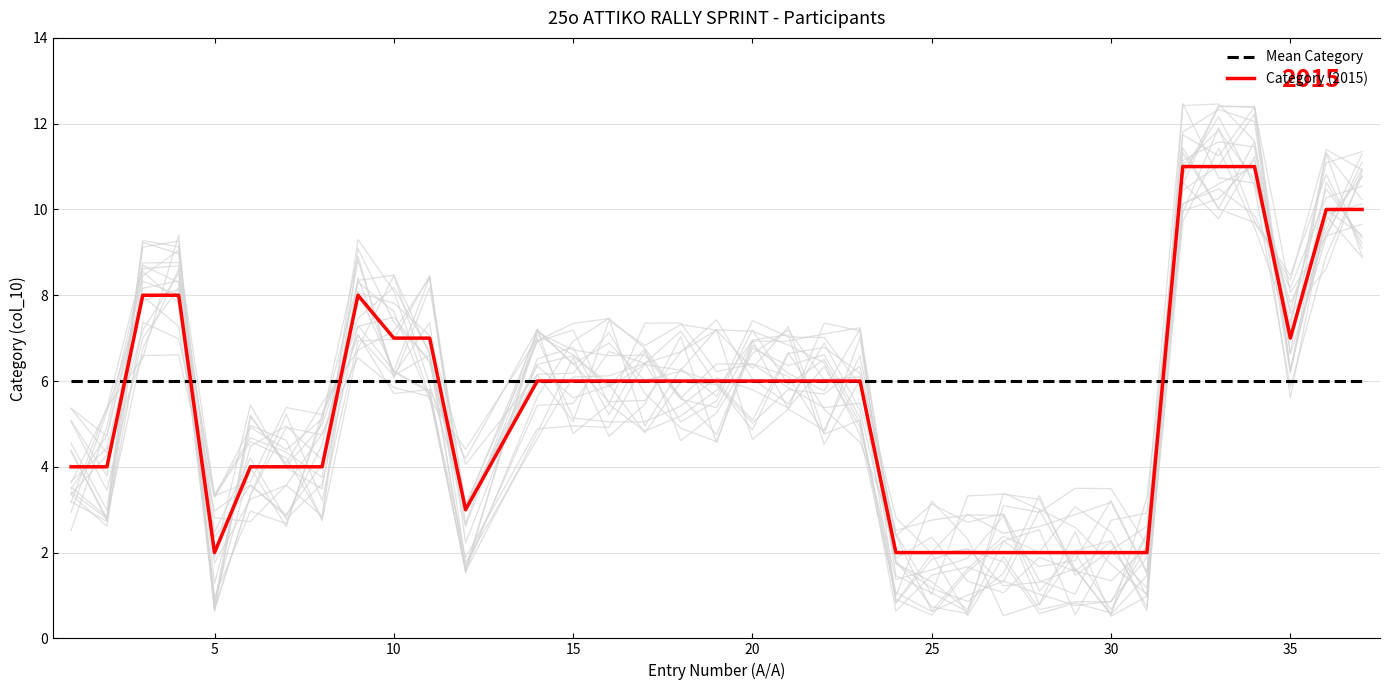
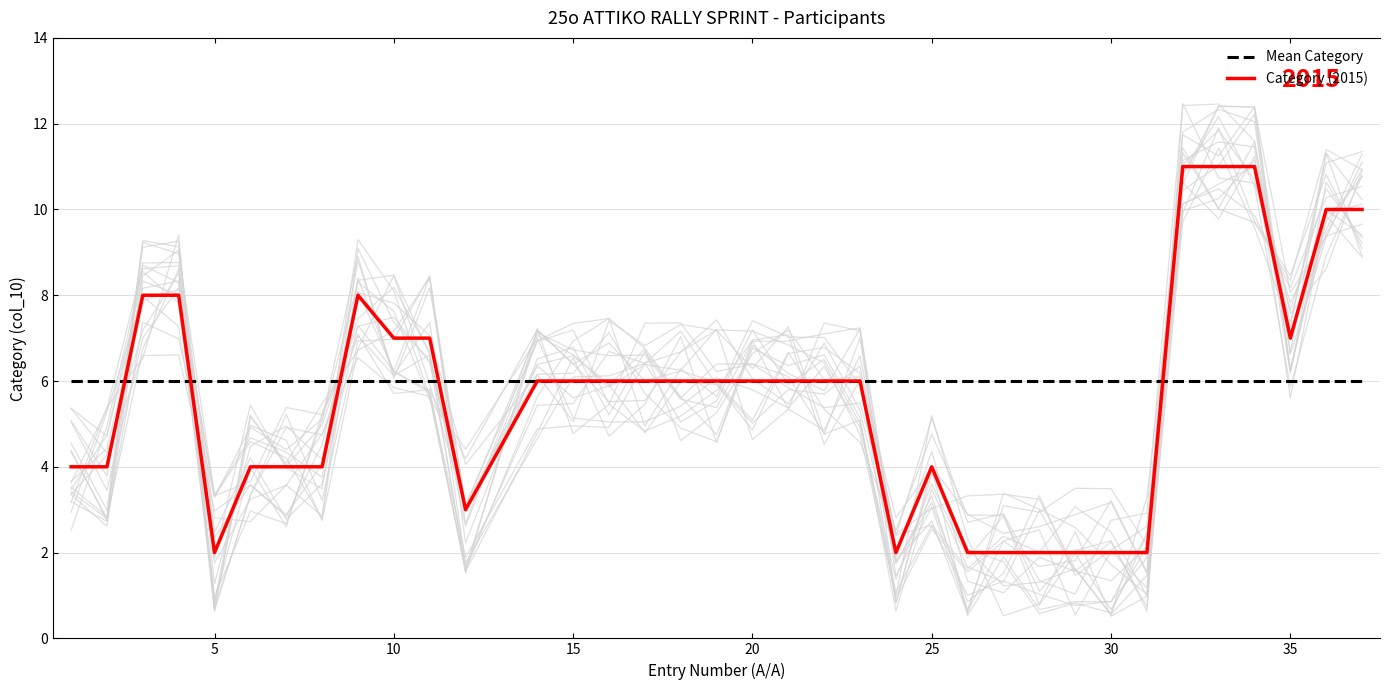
  {
    "Mean Category": {
      "5": 6,
      "25": 6,
      "30": 6,
      "35": 6
    },
    "Category (2015)": {
      "5": 2,
-     "25": 2,
+     "25": 4,
      "35": 7
    }
  }
